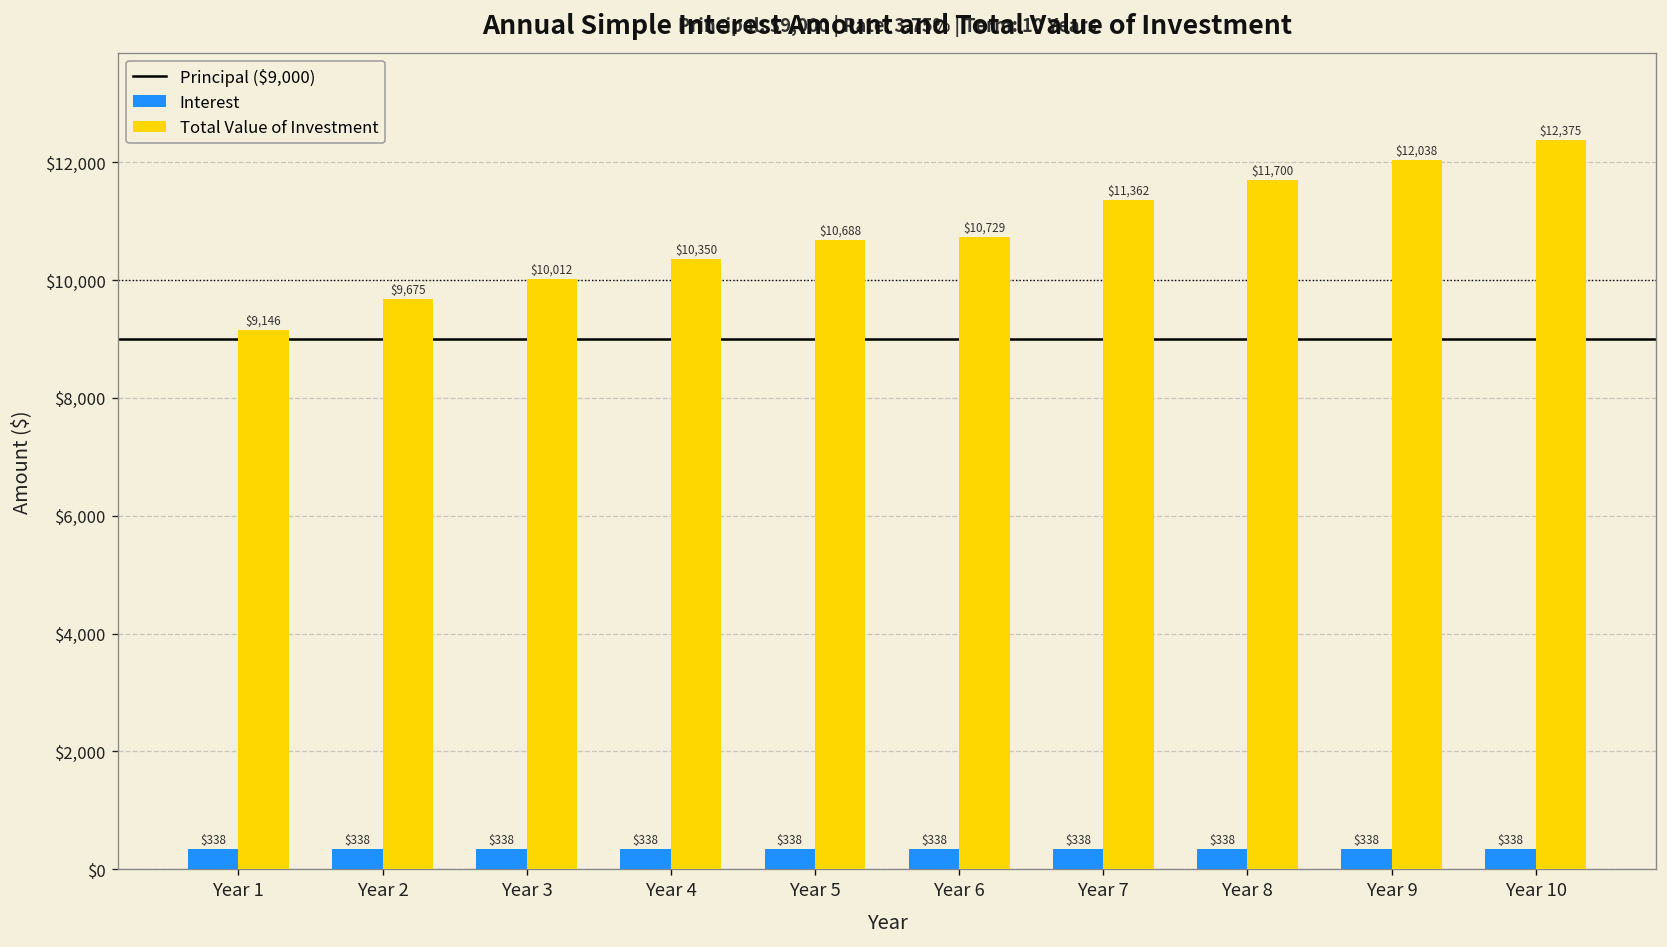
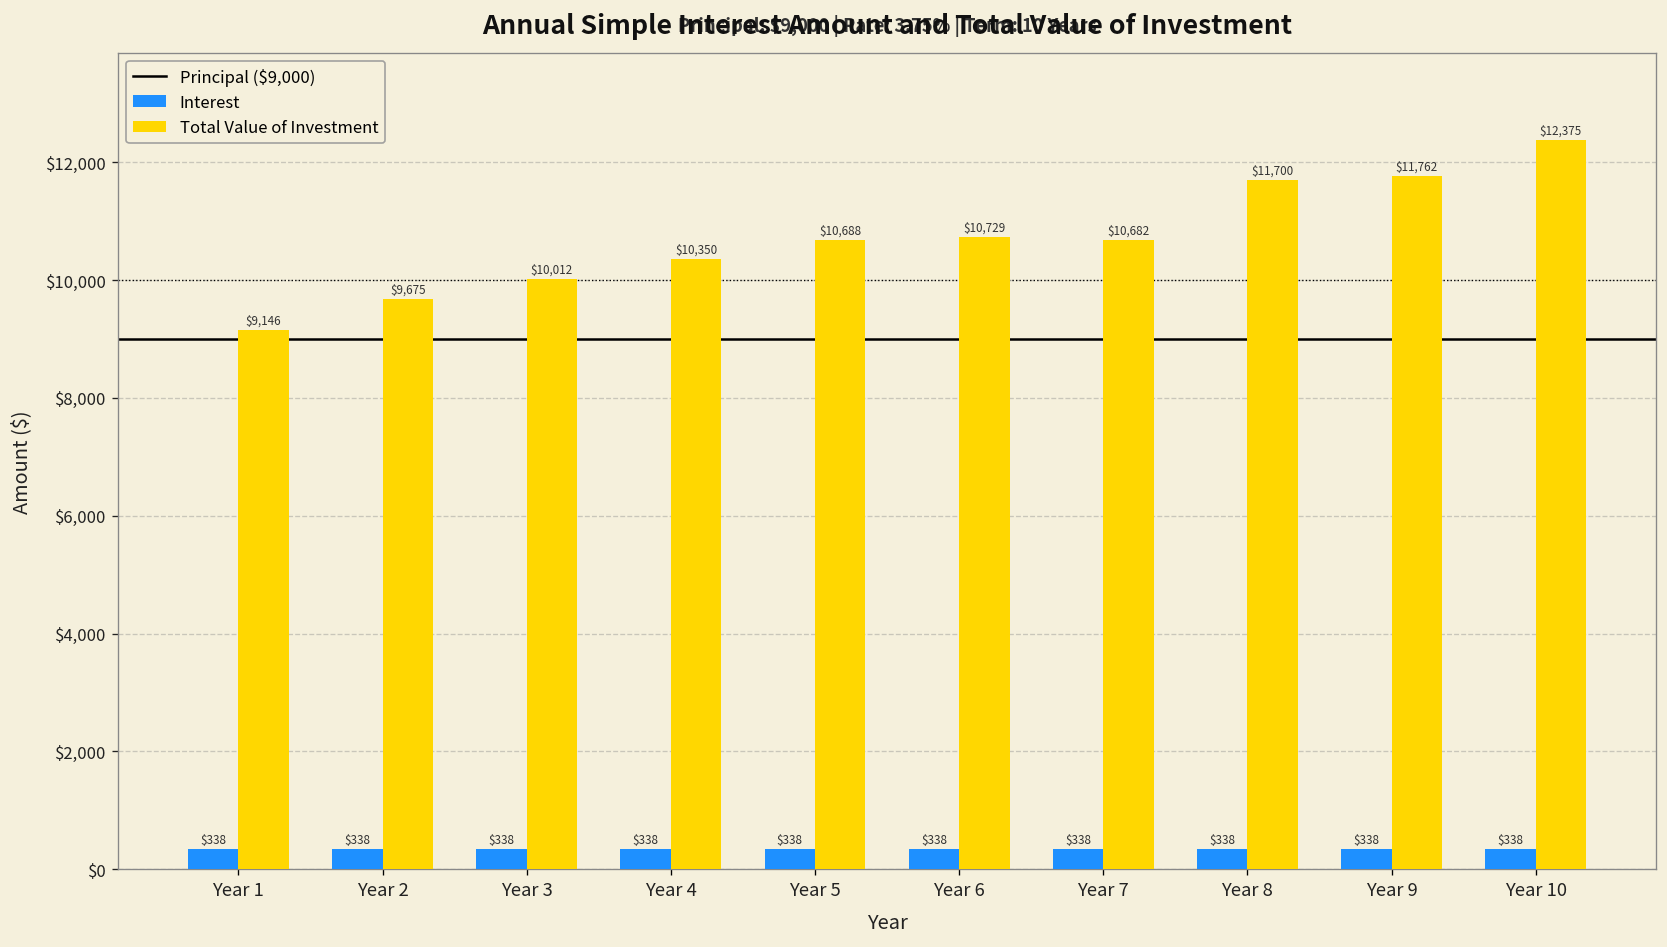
  {
    "Interest": {
      "Year 1": "$338",
      "Year 2": "$338",
      "Year 3": "$338",
      "Year 4": "$338",
      "Year 5": "$338",
      "Year 6": "$338",
      "Year 7": "$338",
      "Year 8": "$338",
      "Year 9": "$338",
      "Year 10": "$338"
    },
    "Total Value of Investment": {
      "Year 1": "$9,146",
      "Year 2": "$9,675",
      "Year 3": "$10,012",
      "Year 4": "$10,350",
      "Year 5": "$10,688",
      "Year 6": "$10,729",
-     "Year 7": "$11,362",
+     "Year 7": "$10,682",
      "Year 8": "$11,700",
-     "Year 9": "$12,038",
+     "Year 9": "$11,762",
      "Year 10": "$12,375"
    }
  }
